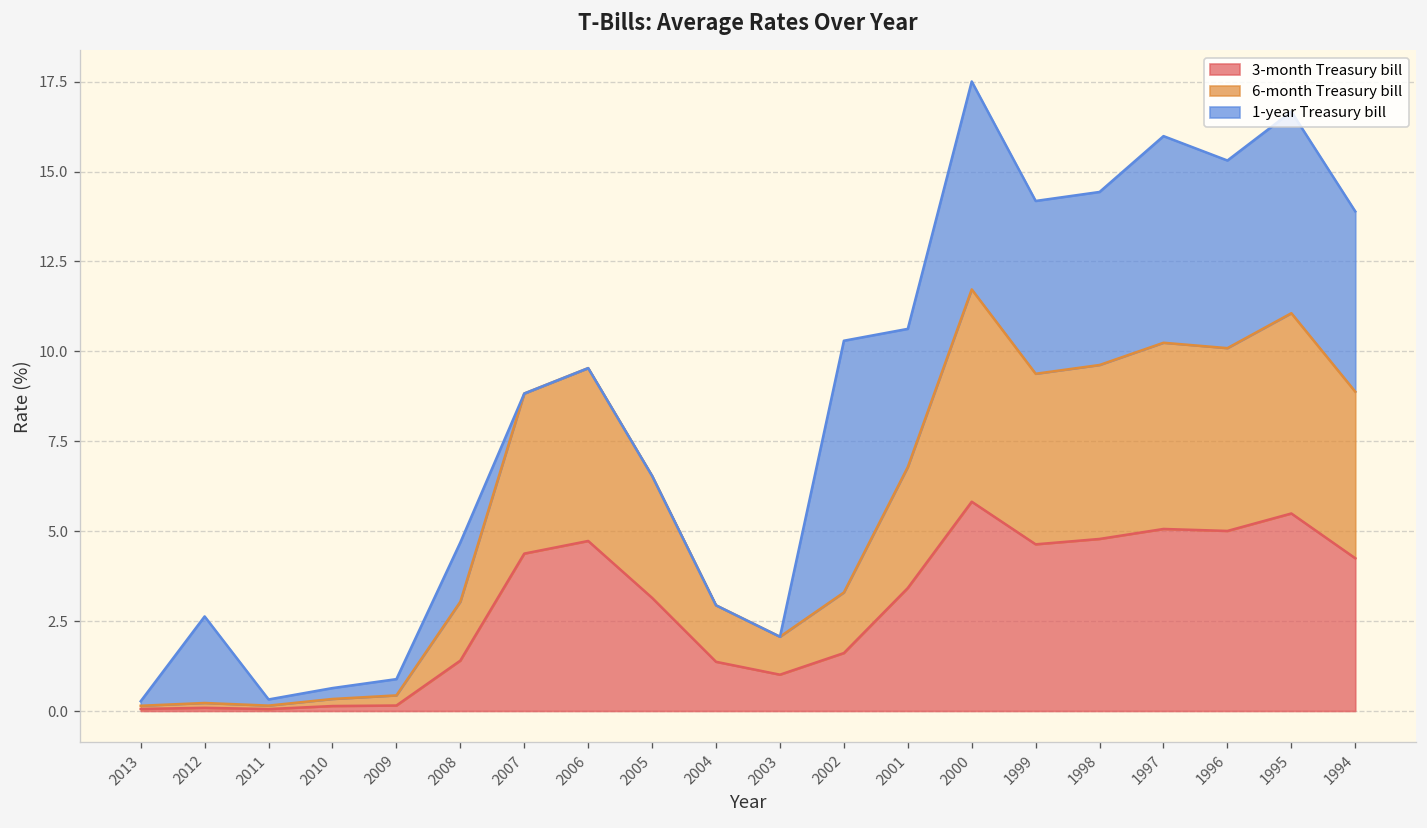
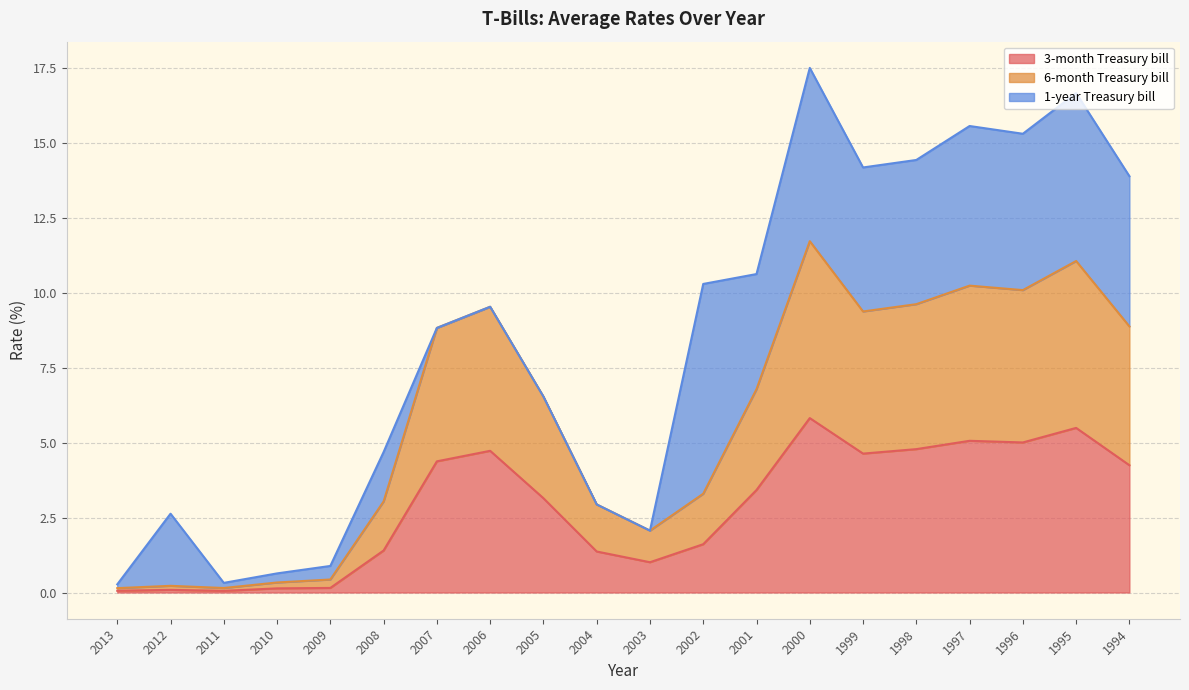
  {
    "1-year Treasury bill": {
      "2013": 0.1,
      "2012": 2.4,
      "2011": 0.2,
      "2010": 0.3,
      "2009": 0.5,
      "2008": 1.6,
      "2002": 7.0,
      "2001": 3.8,
      "2000": 5.8,
      "1999": 4.8,
      "1998": 4.8,
-     "1997": 5.7,
+     "1997": 5.3,
      "1996": 5.2,
      "1994": 5.0
    }
  }
